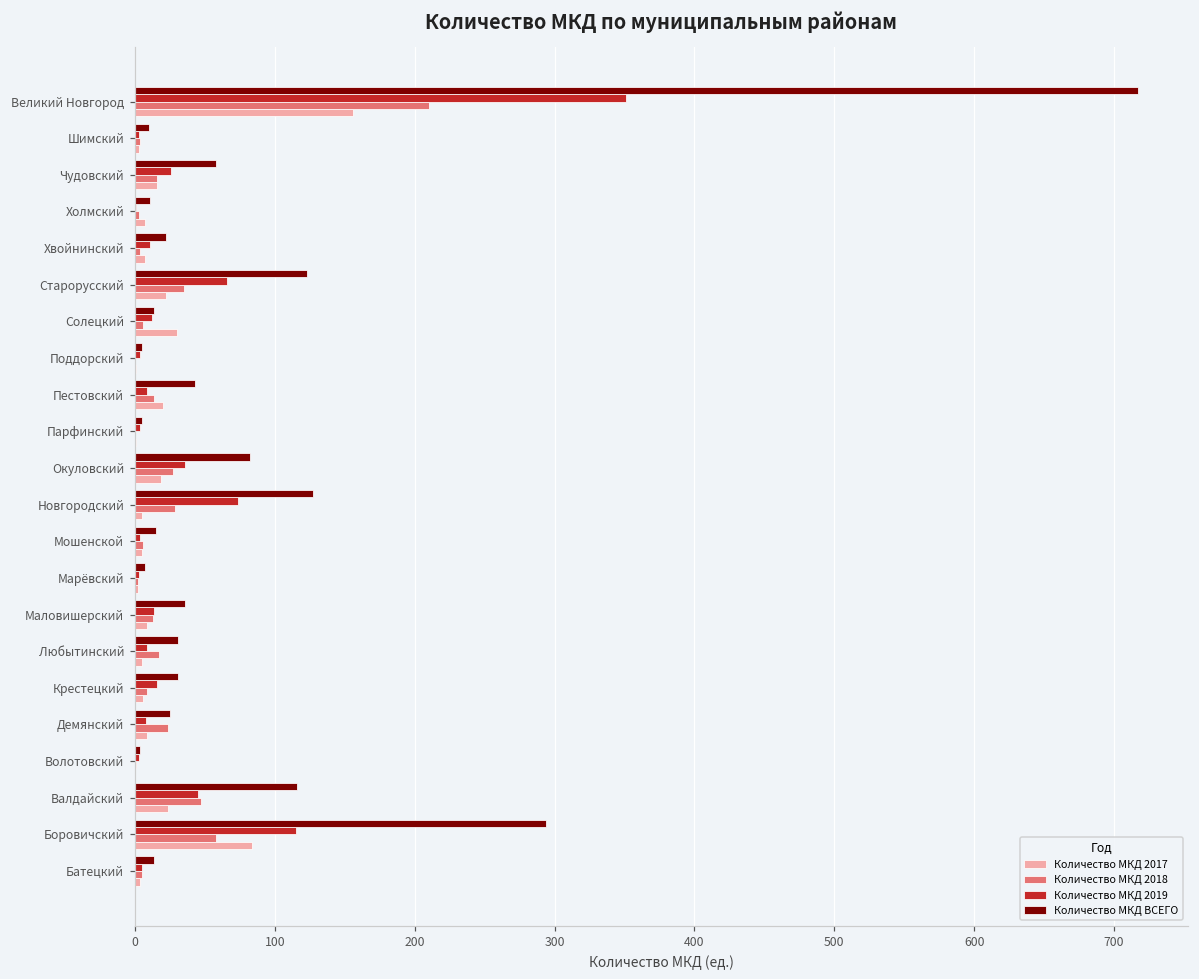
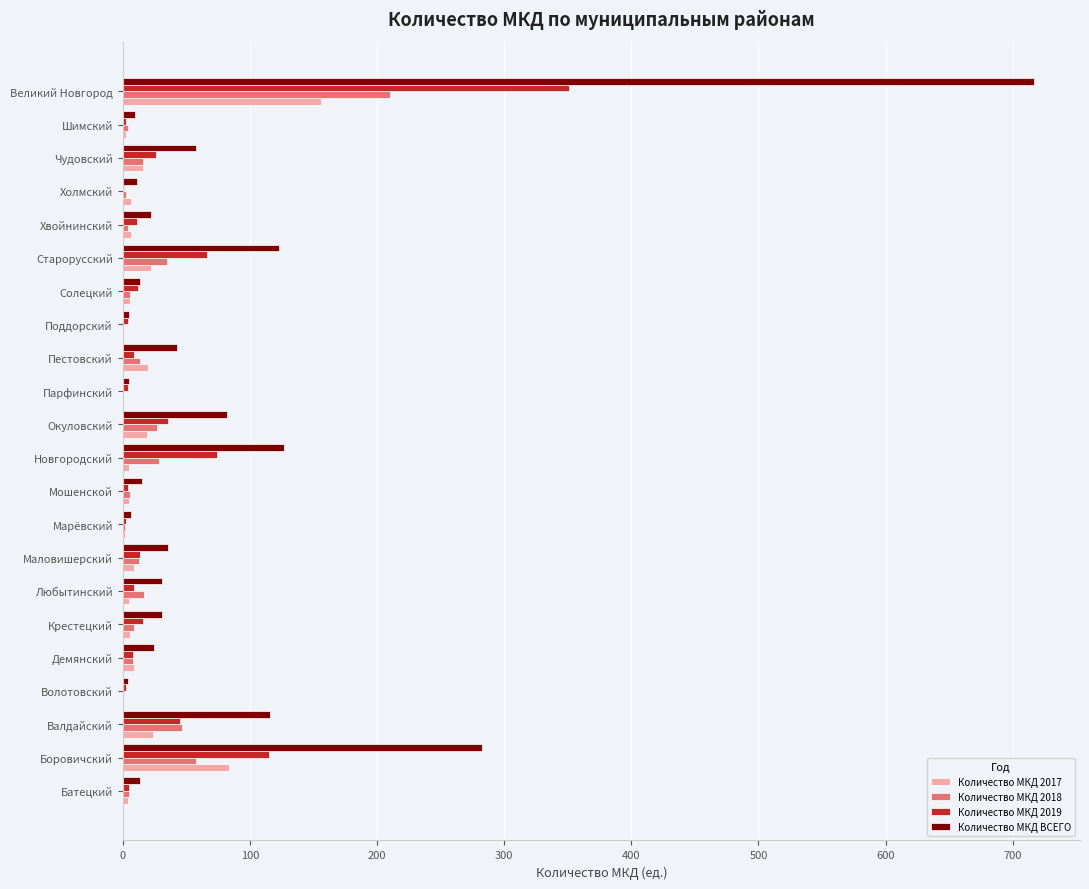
  {
    "Количество МКД 2017": {
      "Великий Новгород": 156,
      "Шимский": 3,
      "Чудовский": 16,
      "Холмский": 7,
      "Хвойнинский": 7,
      "Старорусский": 22,
-     "Солецкий": 30,
+     "Солецкий": 6,
      "Пестовский": 20,
      "Окуловский": 19,
      "Новгородский": 5,
      "Мошенской": 5,
      "Марёвский": 2,
      "Маловишерский": 9,
      "Любытинский": 5,
      "Крестецкий": 6,
      "Демянский": 9,
      "Волотовский": 0,
      "Валдайский": 24,
      "Боровичский": 84,
      "Батецкий": 4
    },
    "Количество МКД 2018": {
      "Великий Новгород": 210,
      "Шимский": 4,
      "Чудовский": 16,
      "Холмский": 3,
      "Хвойнинский": 4,
      "Старорусский": 35,
      "Солецкий": 6,
      "Поддорский": 0,
      "Пестовский": 14,
      "Парфинский": 0,
      "Окуловский": 27,
      "Новгородский": 29,
      "Мошенской": 6,
      "Марёвский": 2,
      "Маловишерский": 13,
      "Любытинский": 17,
      "Крестецкий": 9,
-     "Демянский": 24,
+     "Демянский": 8,
      "Валдайский": 47,
      "Боровичский": 58,
      "Батецкий": 5
    },
    "Количество МКД 2019": {
      "Великий Новгород": 351,
      "Шимский": 3,
      "Чудовский": 26,
      "Хвойнинский": 11,
      "Старорусский": 66,
      "Солецкий": 12,
      "Поддорский": 4,
      "Пестовский": 9,
      "Парфинский": 4,
      "Окуловский": 36,
      "Новгородский": 74,
      "Мошенской": 4,
      "Марёвский": 3,
      "Маловишерский": 14,
      "Любытинский": 9,
      "Крестецкий": 16,
      "Демянский": 8,
      "Волотовский": 3,
      "Валдайский": 45,
      "Боровичский": 115,
      "Батецкий": 5
    },
    "Количество МКД ВСЕГО": {
      "Великий Новгород": 717,
      "Шимский": 10,
      "Чудовский": 58,
      "Холмский": 11,
      "Хвойнинский": 22,
      "Старорусский": 123,
      "Солецкий": 14,
      "Поддорский": 5,
      "Пестовский": 43,
      "Парфинский": 5,
      "Окуловский": 82,
      "Новгородский": 127,
      "Мошенской": 15,
      "Марёвский": 7,
      "Маловишерский": 36,
      "Любытинский": 31,
      "Крестецкий": 31,
      "Демянский": 25,
      "Волотовский": 4,
      "Валдайский": 116,
-     "Боровичский": 294,
+     "Боровичский": 283,
      "Батецкий": 14
    }
  }
